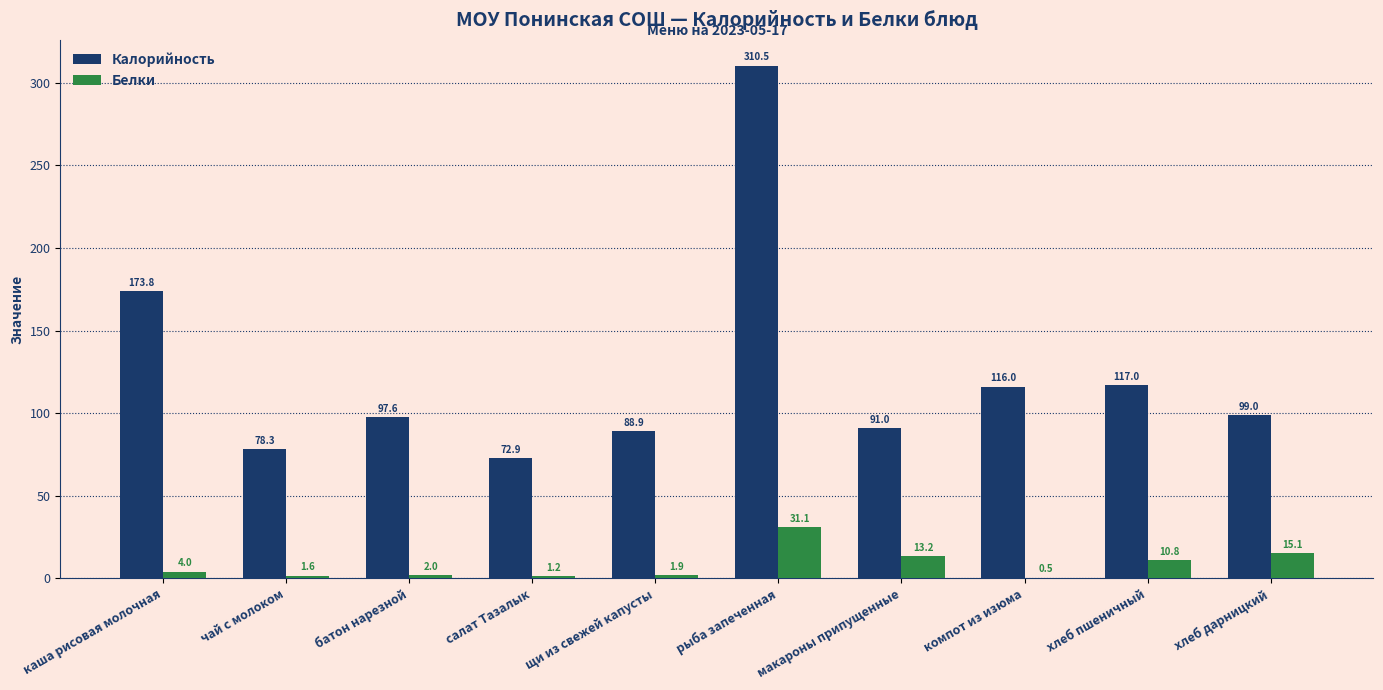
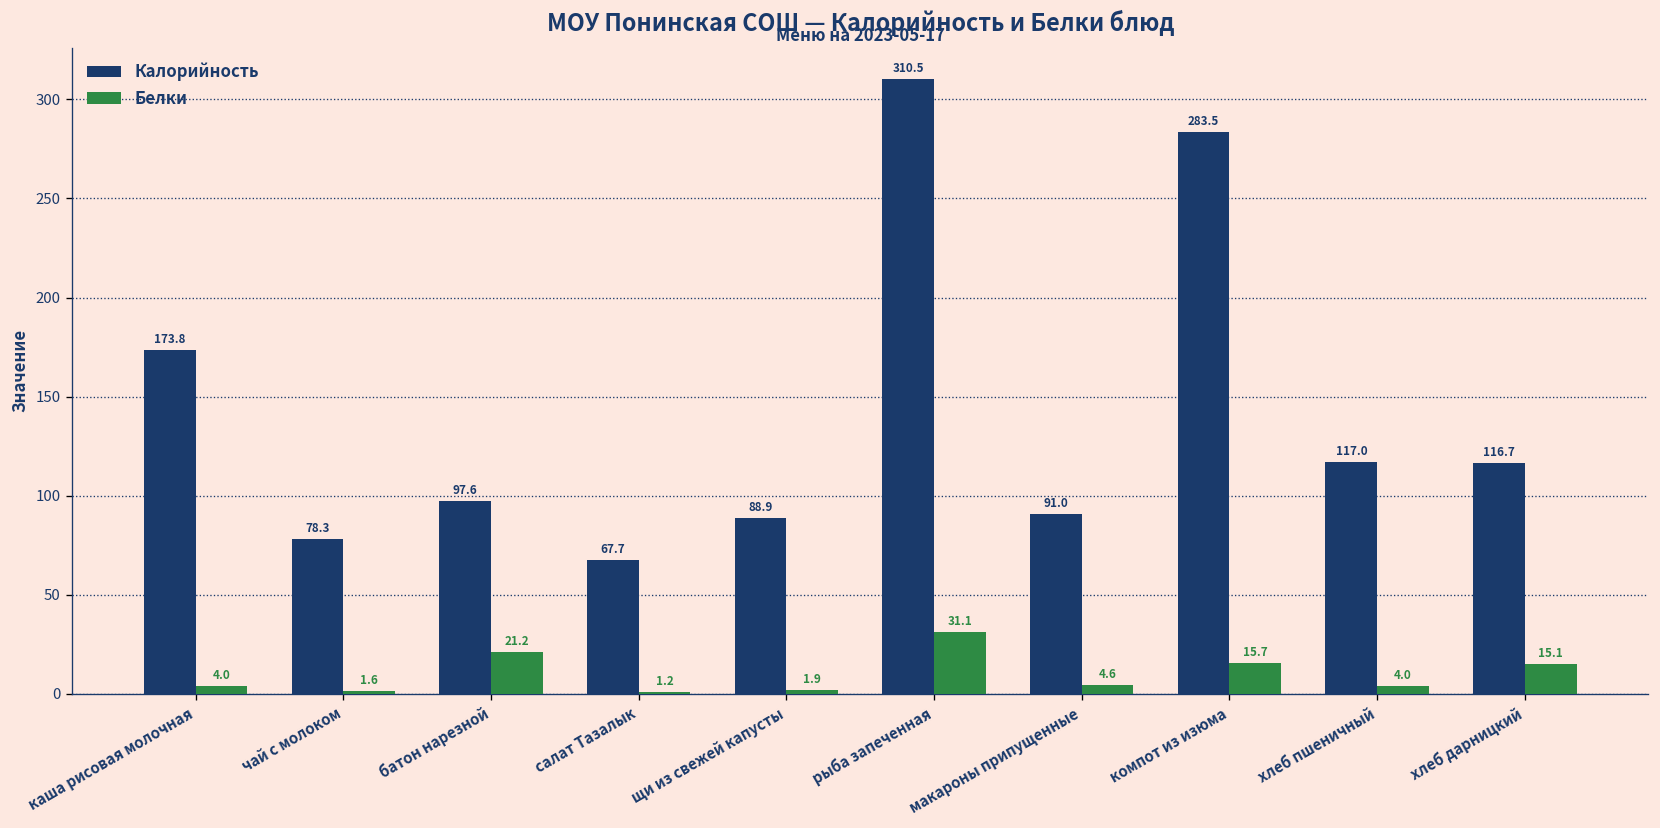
  {
    "Калорийность": {
      "каша рисовая молочная": 173.8,
      "чай с молоком": 78.3,
      "батон нарезной": 97.6,
-     "салат Тазалык": 72.9,
+     "салат Тазалык": 67.7,
      "щи из свежей капусты": 88.9,
      "рыба запеченная": 310.5,
      "макароны припущенные": 91.0,
-     "компот из изюма": 116.0,
+     "компот из изюма": 283.5,
      "хлеб пшеничный": 117.0,
-     "хлеб дарницкий": 99.0
+     "хлеб дарницкий": 116.7
    },
    "Белки": {
      "каша рисовая молочная": 4.0,
      "чай с молоком": 1.6,
-     "батон нарезной": 2.0,
+     "батон нарезной": 21.2,
      "салат Тазалык": 1.2,
      "щи из свежей капусты": 1.9,
      "рыба запеченная": 31.1,
-     "макароны припущенные": 13.2,
-     "компот из изюма": 0.5,
-     "хлеб пшеничный": 10.8,
+     "макароны припущенные": 4.6,
+     "компот из изюма": 15.7,
+     "хлеб пшеничный": 4.0,
      "хлеб дарницкий": 15.1
    }
  }
